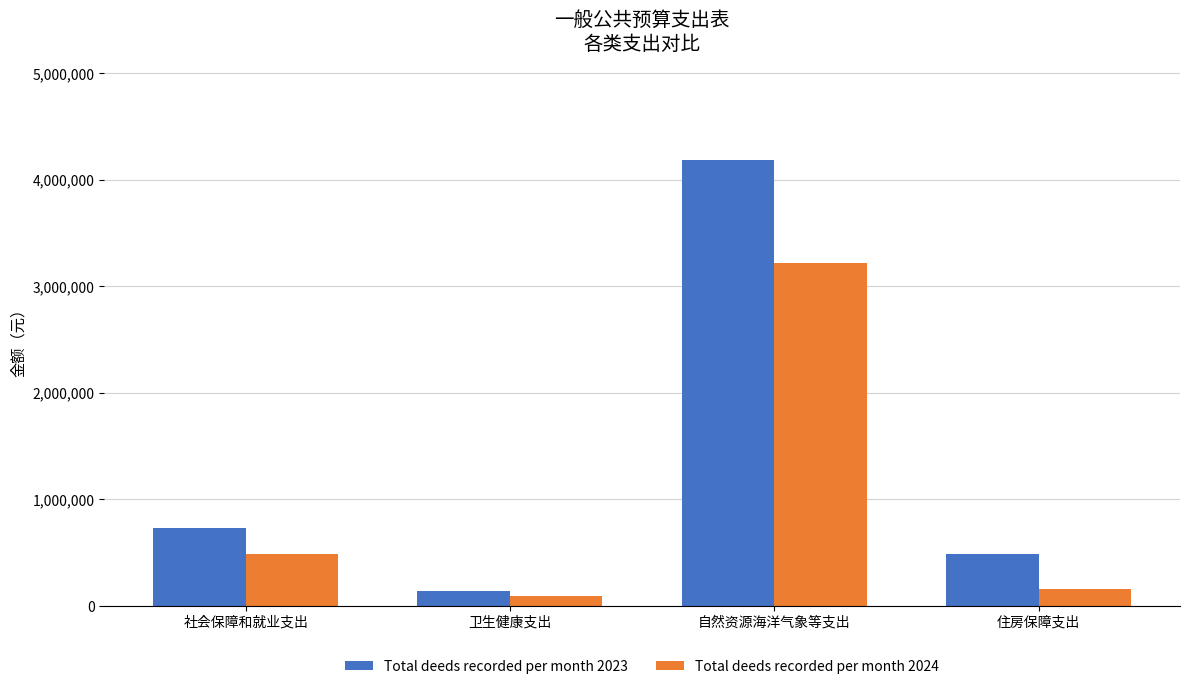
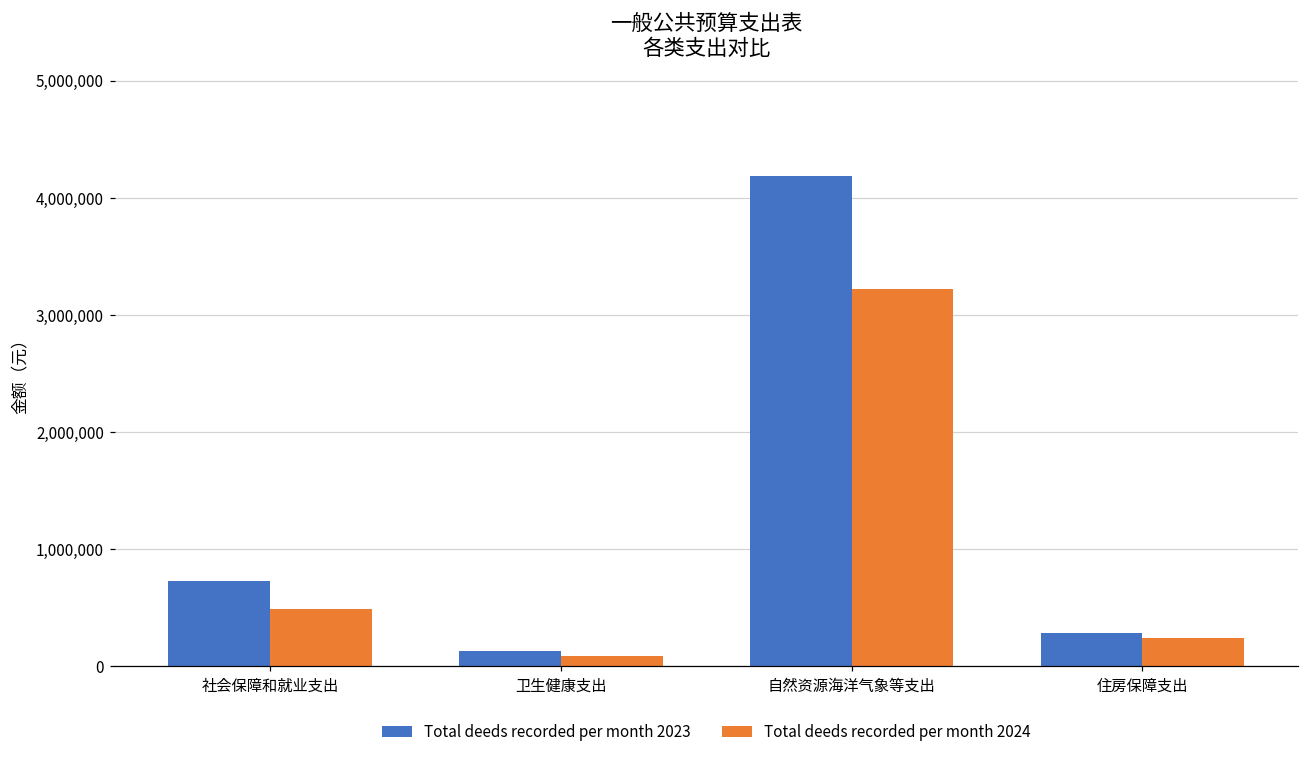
  {
    "Total deeds recorded per month 2023": {
      "社会保障和就业支出": "730,000",
      "卫生健康支出": "130,000",
      "自然资源海洋气象等支出": "4,190,000",
-     "住房保障支出": "480,000"
+     "住房保障支出": "280,000"
    },
    "Total deeds recorded per month 2024": {
      "社会保障和就业支出": "490,000",
      "卫生健康支出": "90,000",
      "自然资源海洋气象等支出": "3,220,000",
-     "住房保障支出": "160,000"
+     "住房保障支出": "240,000"
    }
  }
